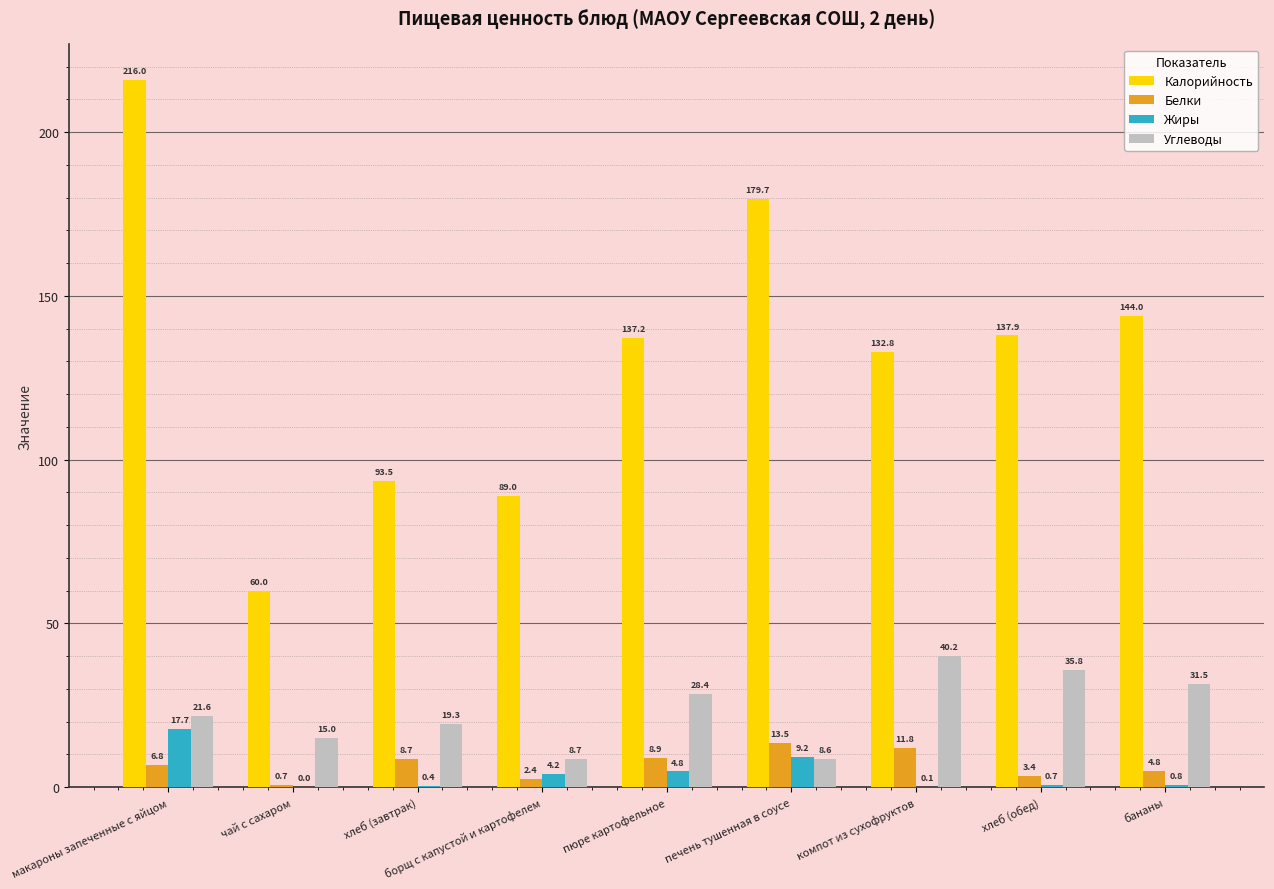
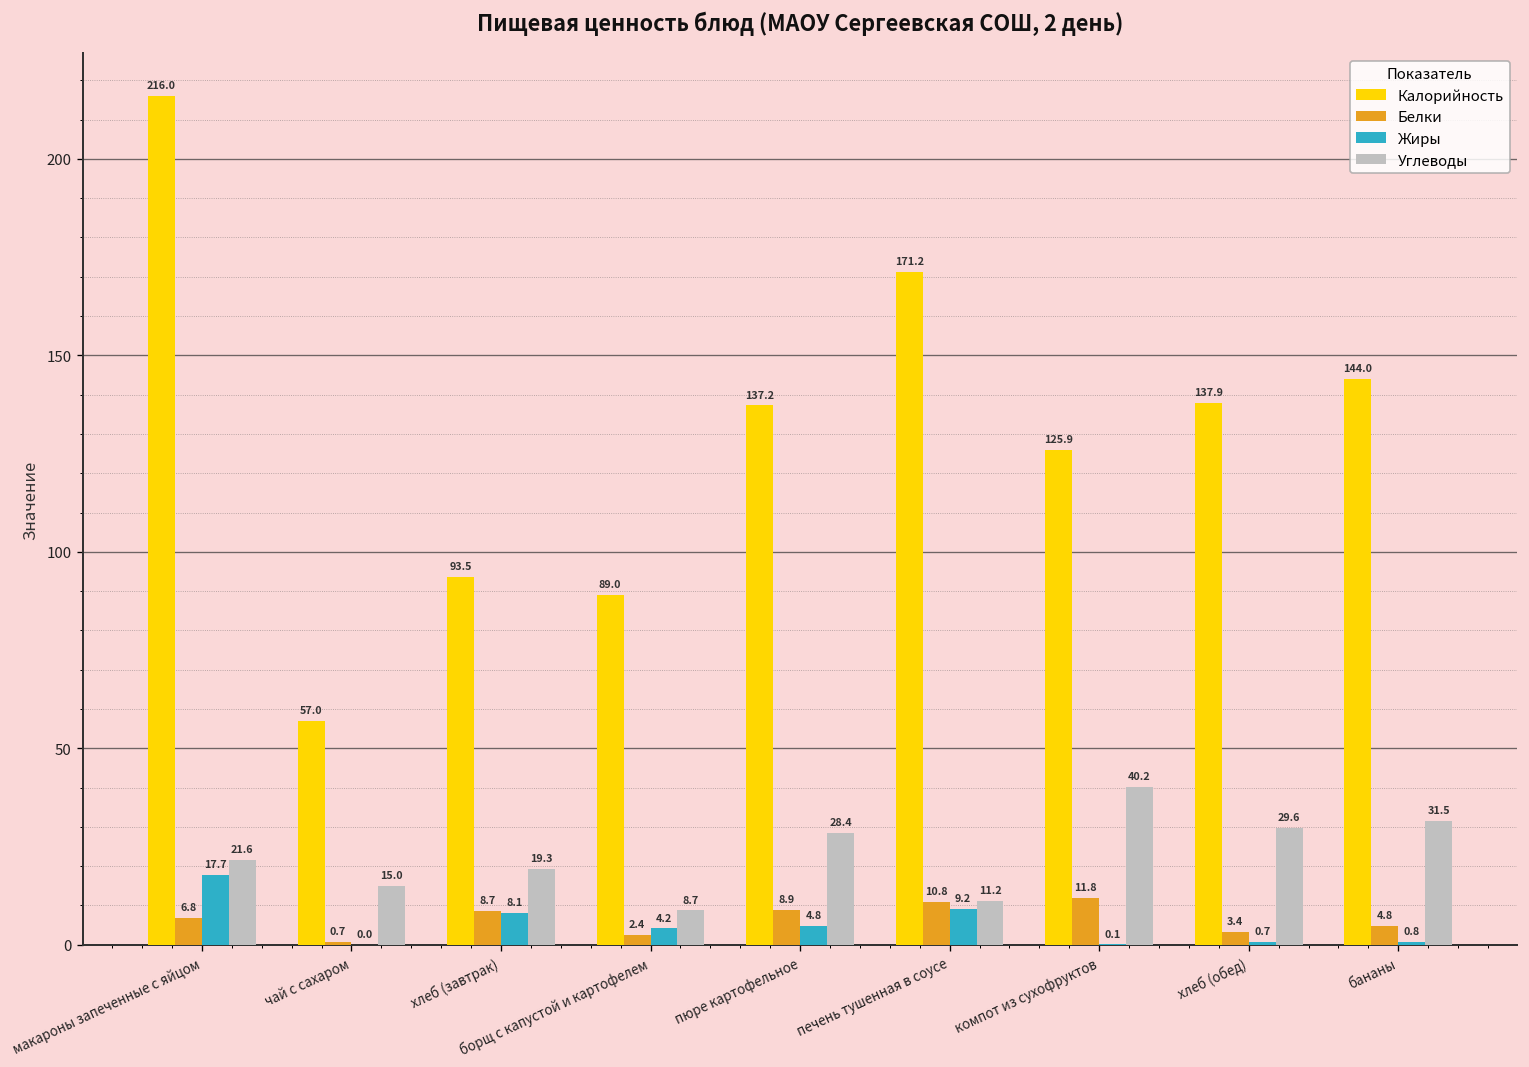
  {
    "Калорийность": {
      "макароны запеченные с яйцом": 216.0,
-     "чай с сахаром": 60.0,
+     "чай с сахаром": 57.0,
      "хлеб (завтрак)": 93.5,
      "борщ с капустой и картофелем": 89.0,
      "пюре картофельное": 137.2,
-     "печень тушенная в соусе": 179.7,
-     "компот из сухофруктов": 132.8,
+     "печень тушенная в соусе": 171.2,
+     "компот из сухофруктов": 125.9,
      "хлеб (обед)": 137.9,
      "бананы": 144.0
    },
    "Белки": {
      "макароны запеченные с яйцом": 6.8,
      "чай с сахаром": 0.7,
      "хлеб (завтрак)": 8.7,
      "борщ с капустой и картофелем": 2.4,
      "пюре картофельное": 8.9,
-     "печень тушенная в соусе": 13.5,
+     "печень тушенная в соусе": 10.8,
      "компот из сухофруктов": 11.8,
      "хлеб (обед)": 3.4,
      "бананы": 4.8
    },
    "Жиры": {
      "макароны запеченные с яйцом": 17.7,
      "чай с сахаром": 0.0,
-     "хлеб (завтрак)": 0.4,
+     "хлеб (завтрак)": 8.1,
      "борщ с капустой и картофелем": 4.2,
      "пюре картофельное": 4.8,
      "печень тушенная в соусе": 9.2,
      "компот из сухофруктов": 0.1,
      "хлеб (обед)": 0.7,
      "бананы": 0.8
    },
    "Углеводы": {
      "макароны запеченные с яйцом": 21.6,
      "чай с сахаром": 15.0,
      "хлеб (завтрак)": 19.3,
      "борщ с капустой и картофелем": 8.7,
      "пюре картофельное": 28.4,
-     "печень тушенная в соусе": 8.6,
+     "печень тушенная в соусе": 11.2,
      "компот из сухофруктов": 40.2,
-     "хлеб (обед)": 35.8,
+     "хлеб (обед)": 29.6,
      "бананы": 31.5
    }
  }
